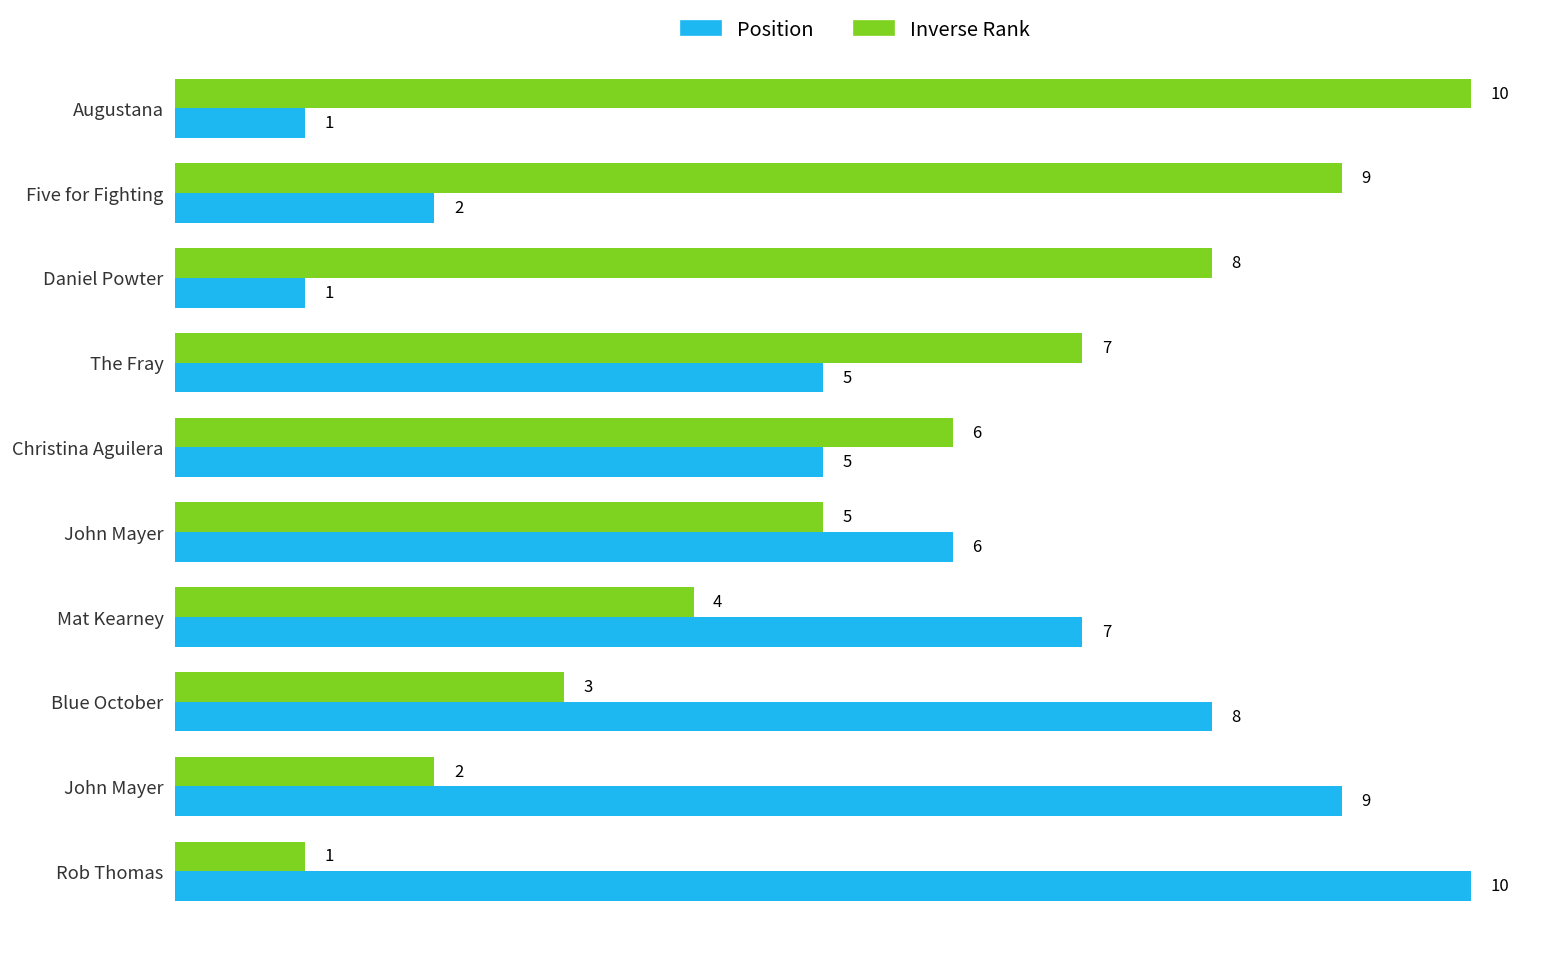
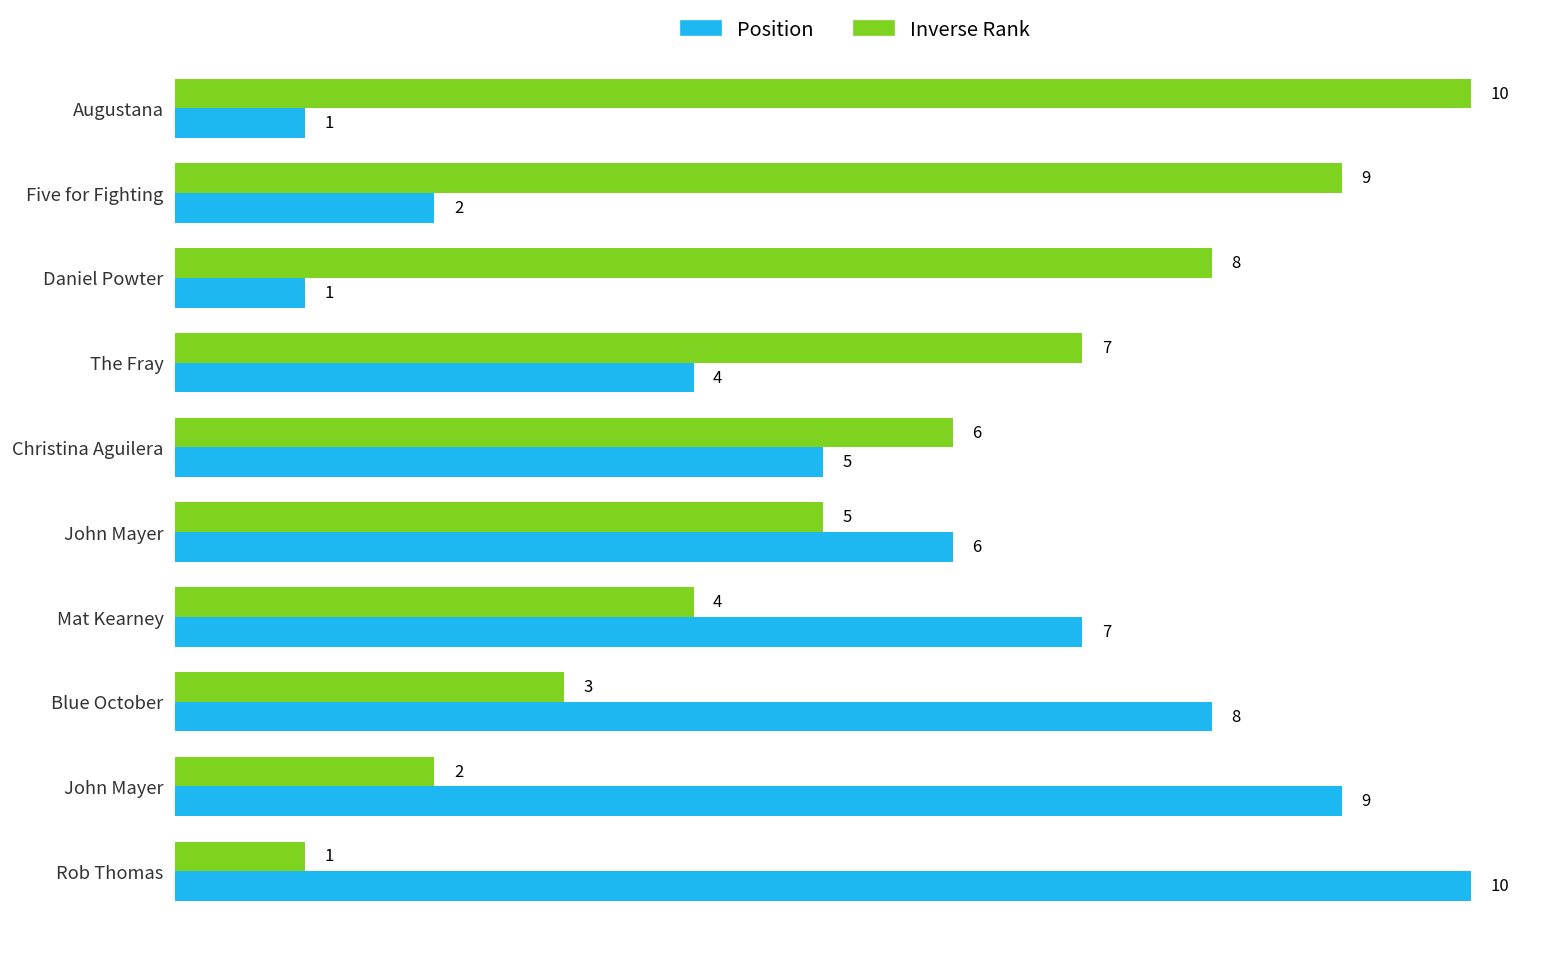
  {
    "Position": {
      "Augustana": 1,
      "Five for Fighting": 2,
      "Daniel Powter": 1,
-     "The Fray": 5,
+     "The Fray": 4,
      "Christina Aguilera": 5,
      "Mat Kearney": 7,
      "Blue October": 8,
      "Rob Thomas": 10
    },
    "Inverse Rank": {
      "Augustana": 10,
      "Five for Fighting": 9,
      "Daniel Powter": 8,
      "The Fray": 7,
      "Christina Aguilera": 6,
      "Mat Kearney": 4,
      "Blue October": 3,
      "Rob Thomas": 1
    }
  }
